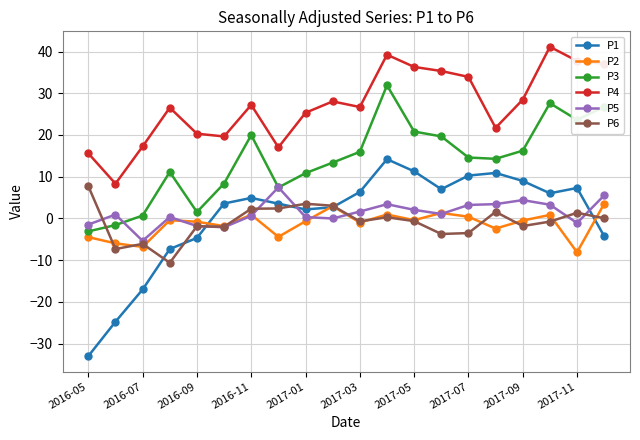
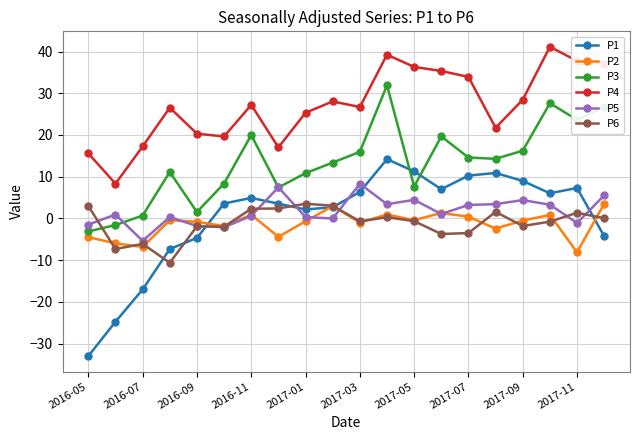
  {
    "P1": {
      "2016-05": -33,
      "2016-07": -17,
      "2016-09": -5,
      "2016-11": 5,
      "2017-01": 2,
      "2017-03": 6,
      "2017-05": 11,
      "2017-07": 10,
      "2017-09": 9,
      "2017-11": 7
    },
    "P2": {
      "2016-05": -4,
      "2016-07": -7,
      "2016-09": -1,
      "2017-01": -1,
      "2017-07": 0,
      "2017-09": -1,
      "2017-11": -8
    },
    "P3": {
      "2016-05": -3,
      "2016-07": 1,
      "2016-09": 2,
      "2016-11": 20,
      "2017-01": 11,
      "2017-03": 16,
-     "2017-05": 21,
+     "2017-05": 8,
      "2017-07": 15,
      "2017-09": 16
    },
    "P4": {
      "2016-05": 16,
      "2016-07": 17,
      "2016-09": 20,
      "2016-11": 27,
      "2017-01": 25,
      "2017-03": 27,
      "2017-05": 36,
      "2017-07": 34,
      "2017-09": 28
    },
    "P5": {
      "2016-05": -1,
      "2016-07": -5,
      "2017-01": 0,
-     "2017-03": 2,
-     "2017-05": 2,
+     "2017-03": 8,
+     "2017-05": 4,
      "2017-07": 3,
      "2017-09": 4,
      "2017-11": -1
    },
    "P6": {
-     "2016-05": 8,
+     "2016-05": 3,
      "2016-07": -6,
      "2016-11": 2,
      "2017-01": 4,
      "2017-07": -4,
      "2017-09": -2,
      "2017-11": 1
    }
  }
